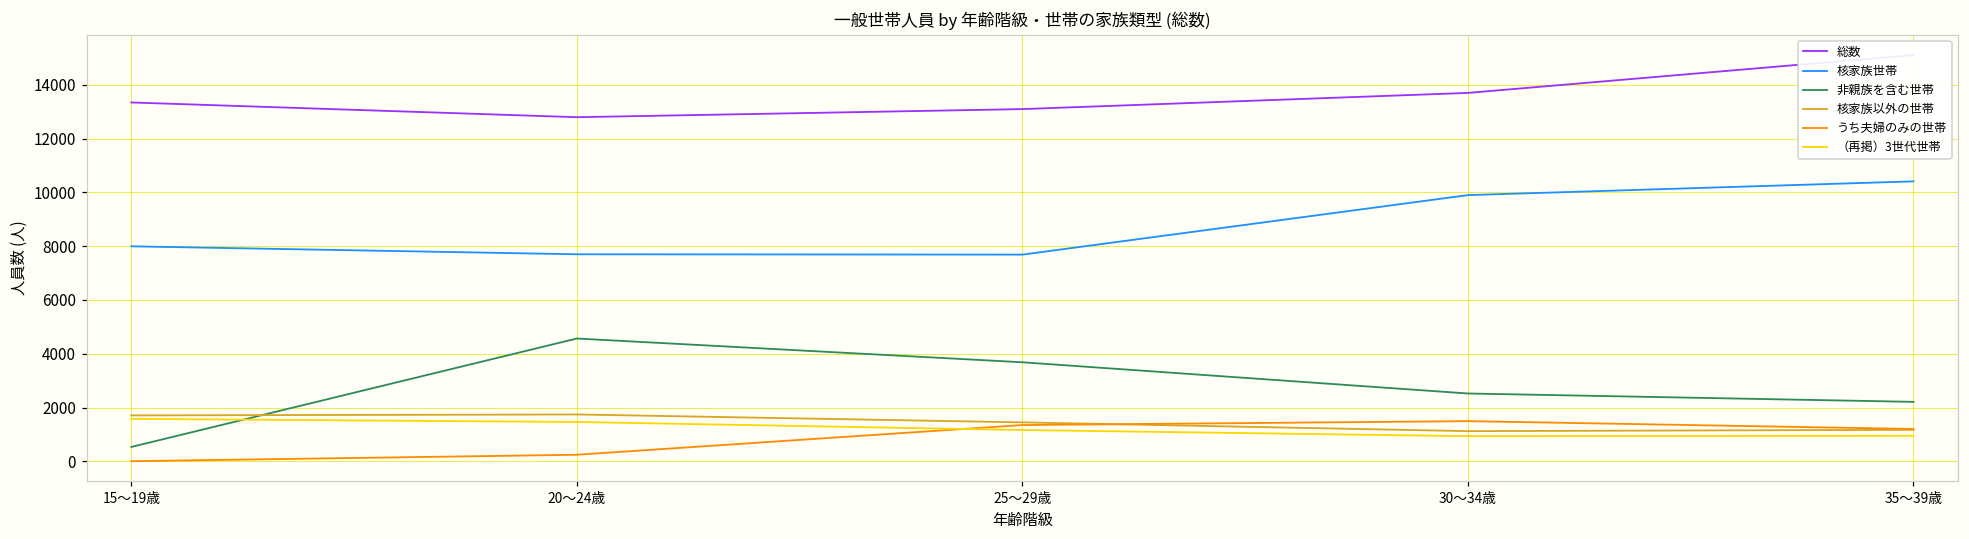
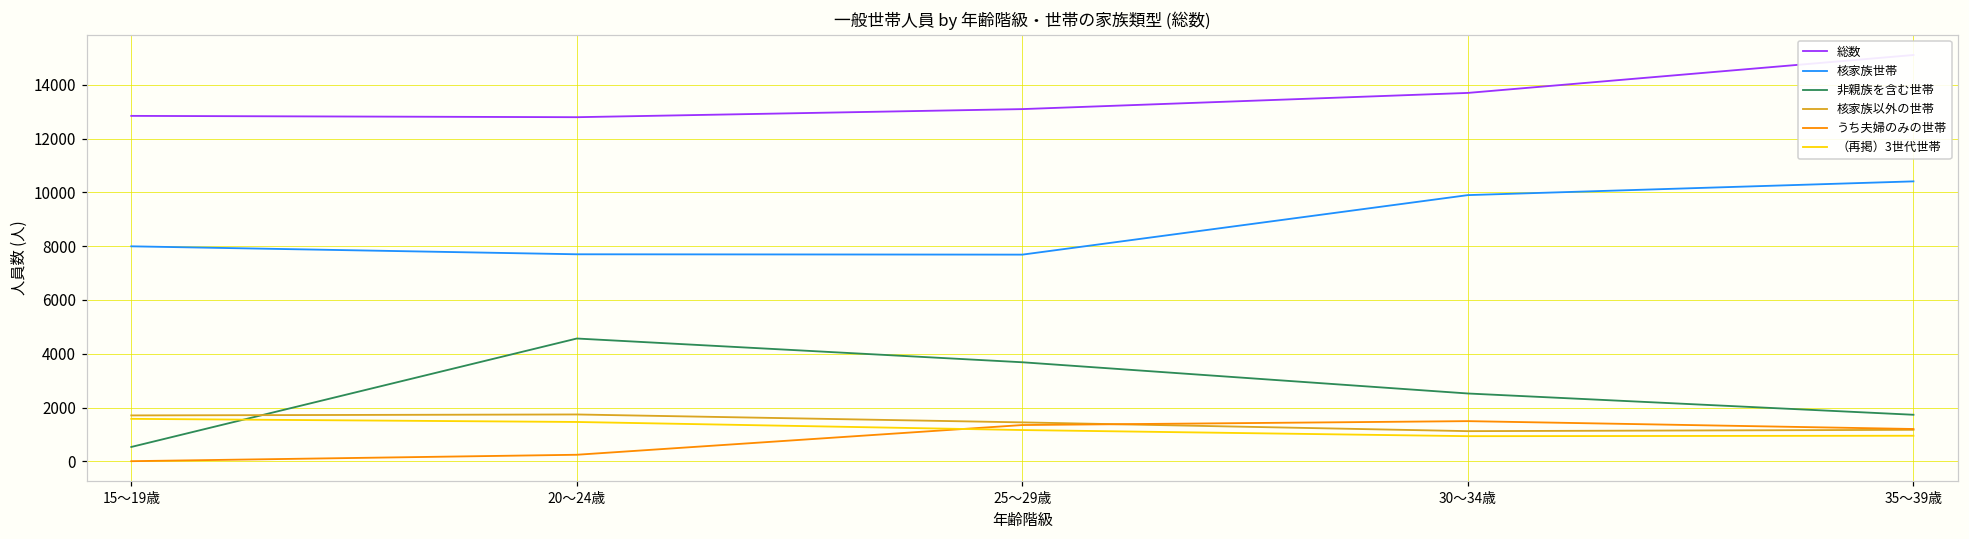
  {
    "総数": {
-     "15～19歳": 13300,
+     "15～19歳": 12800,
      "20～24歳": 12800,
      "25～29歳": 13100,
      "30～34歳": 13700
    },
    "核家族世帯": {
      "15～19歳": 8000,
      "20～24歳": 7700,
      "25～29歳": 7700,
      "30～34歳": 9900,
      "35～39歳": 10400
    },
    "非親族を含む世帯": {
      "15～19歳": 500,
      "20～24歳": 4600,
      "25～29歳": 3700,
      "30～34歳": 2500,
-     "35～39歳": 2200
+     "35～39歳": 1700
    },
    "（再掲）3世代世帯": {
      "15～19歳": 1600,
      "20～24歳": 1500,
      "25～29歳": 1200,
      "30～34歳": 900,
      "35～39歳": 1000
    }
  }
